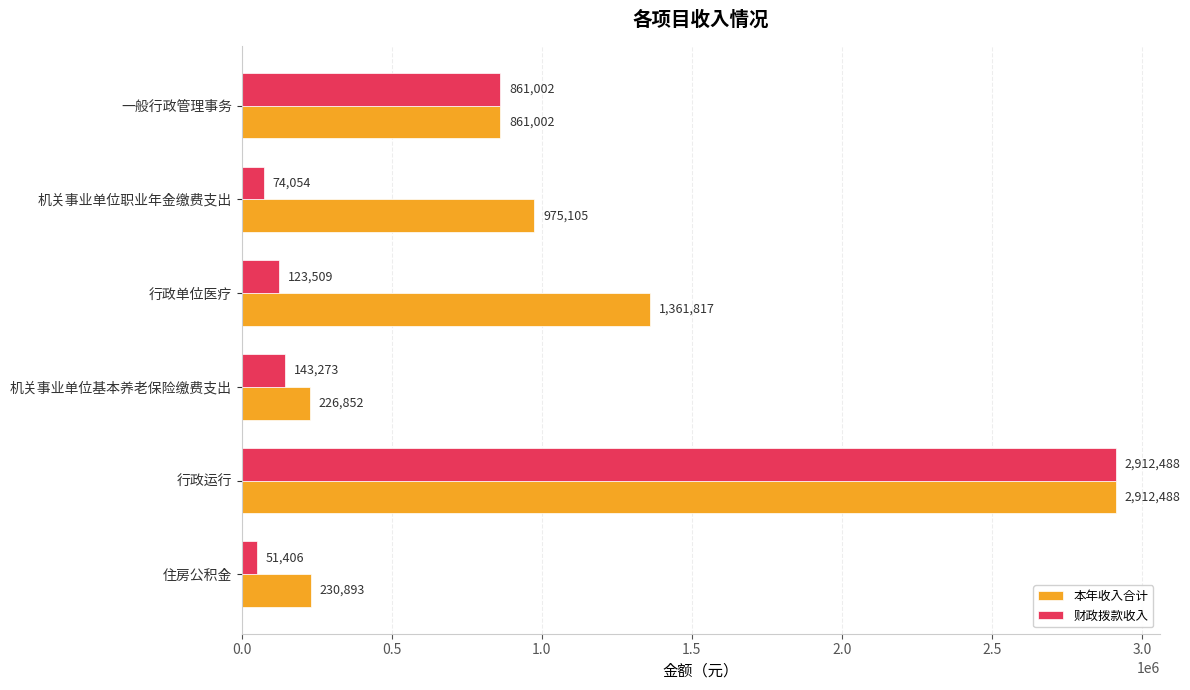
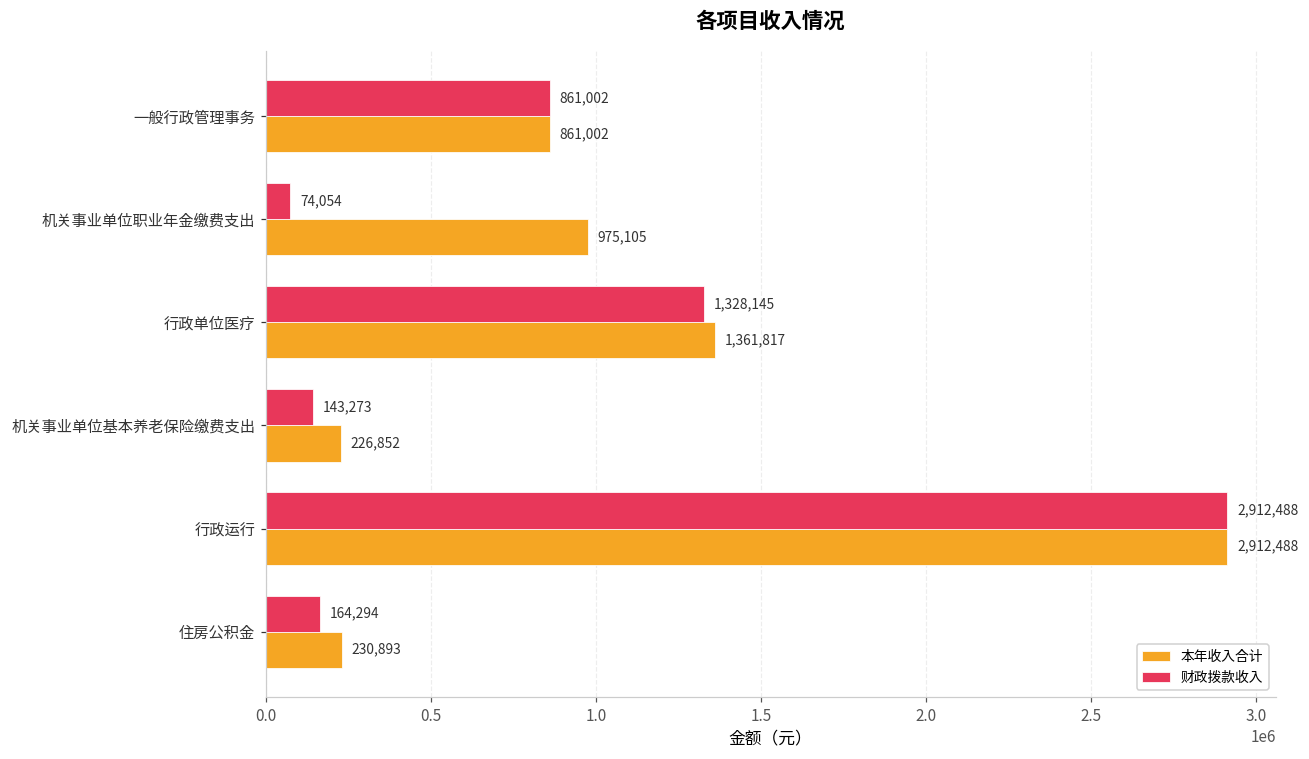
  {
    "本年收入合计": {
      "一般行政管理事务": "861,002",
      "机关事业单位职业年金缴费支出": "975,105",
      "行政单位医疗": "1,361,817",
      "机关事业单位基本养老保险缴费支出": "226,852",
      "行政运行": "2,912,488",
      "住房公积金": "230,893"
    },
    "财政拨款收入": {
      "一般行政管理事务": "861,002",
      "机关事业单位职业年金缴费支出": "74,054",
-     "行政单位医疗": "123,509",
+     "行政单位医疗": "1,328,145",
      "机关事业单位基本养老保险缴费支出": "143,273",
      "行政运行": "2,912,488",
-     "住房公积金": "51,406"
+     "住房公积金": "164,294"
    }
  }
